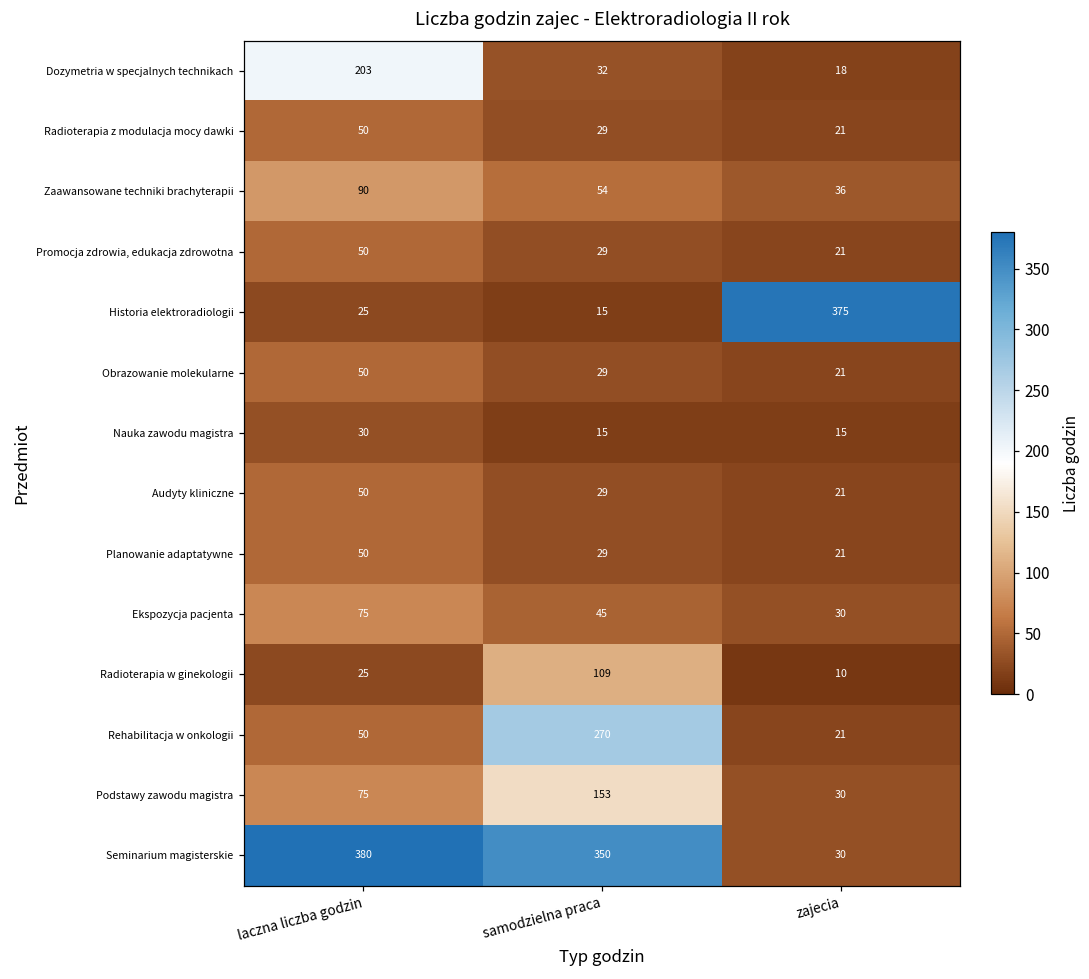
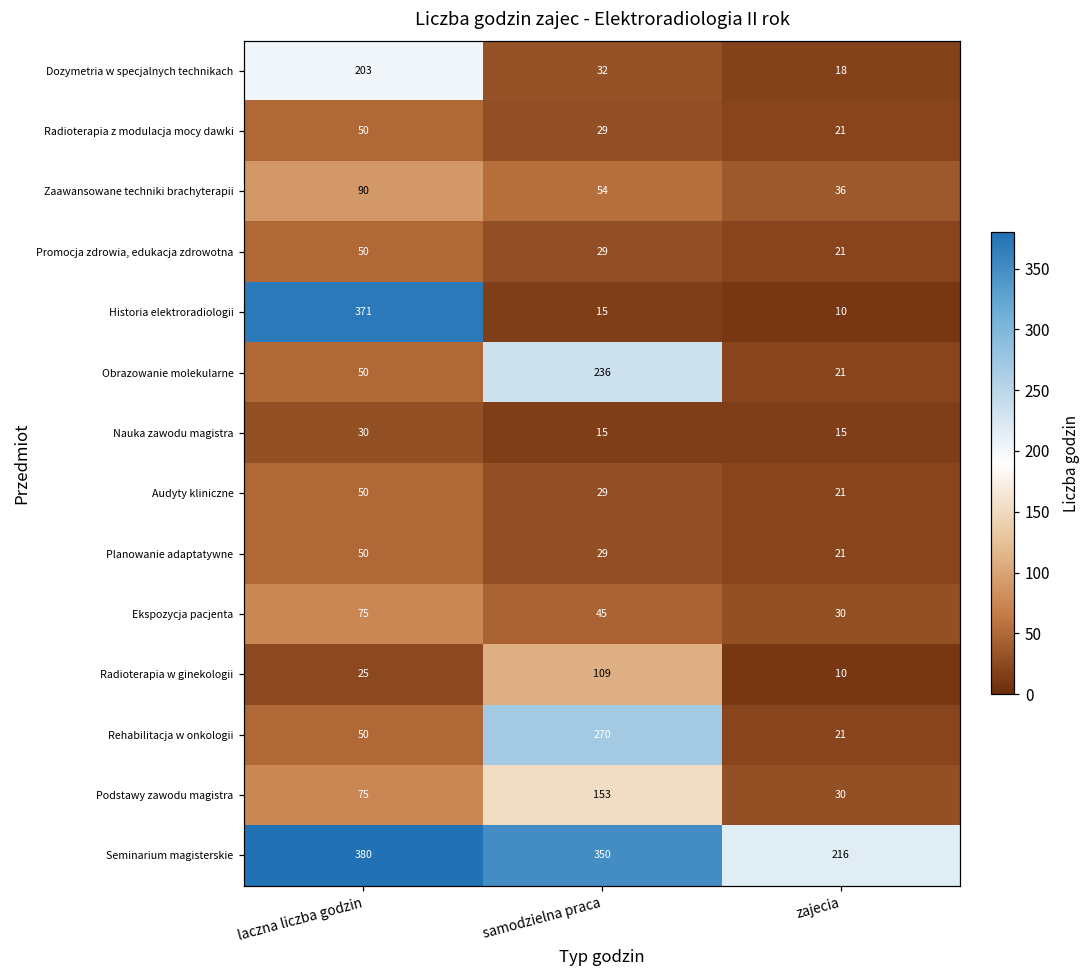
  {
    "Dozymetria w specjalnych technikach": {
      "laczna liczba godzin": 203,
      "samodzielna praca": 32,
      "zajecia": 18
    },
    "Radioterapia z modulacja mocy dawki": {
      "laczna liczba godzin": 50,
      "samodzielna praca": 29,
      "zajecia": 21
    },
    "Zaawansowane techniki brachyterapii": {
      "laczna liczba godzin": 90,
      "samodzielna praca": 54,
      "zajecia": 36
    },
    "Promocja zdrowia, edukacja zdrowotna": {
      "laczna liczba godzin": 50,
      "samodzielna praca": 29,
      "zajecia": 21
    },
    "Historia elektroradiologii": {
-     "laczna liczba godzin": 25,
+     "laczna liczba godzin": 371,
      "samodzielna praca": 15,
-     "zajecia": 375
+     "zajecia": 10
    },
    "Obrazowanie molekularne": {
      "laczna liczba godzin": 50,
-     "samodzielna praca": 29,
+     "samodzielna praca": 236,
      "zajecia": 21
    },
    "Nauka zawodu magistra": {
      "laczna liczba godzin": 30,
      "samodzielna praca": 15,
      "zajecia": 15
    },
    "Audyty kliniczne": {
      "laczna liczba godzin": 50,
      "samodzielna praca": 29,
      "zajecia": 21
    },
    "Planowanie adaptatywne": {
      "laczna liczba godzin": 50,
      "samodzielna praca": 29,
      "zajecia": 21
    },
    "Ekspozycja pacjenta": {
      "laczna liczba godzin": 75,
      "samodzielna praca": 45,
      "zajecia": 30
    },
    "Radioterapia w ginekologii": {
      "laczna liczba godzin": 25,
      "samodzielna praca": 109,
      "zajecia": 10
    },
    "Rehabilitacja w onkologii": {
      "laczna liczba godzin": 50,
      "samodzielna praca": 270,
      "zajecia": 21
    },
    "Podstawy zawodu magistra": {
      "laczna liczba godzin": 75,
      "samodzielna praca": 153,
      "zajecia": 30
    },
    "Seminarium magisterskie": {
      "laczna liczba godzin": 380,
      "samodzielna praca": 350,
-     "zajecia": 30
+     "zajecia": 216
    }
  }
